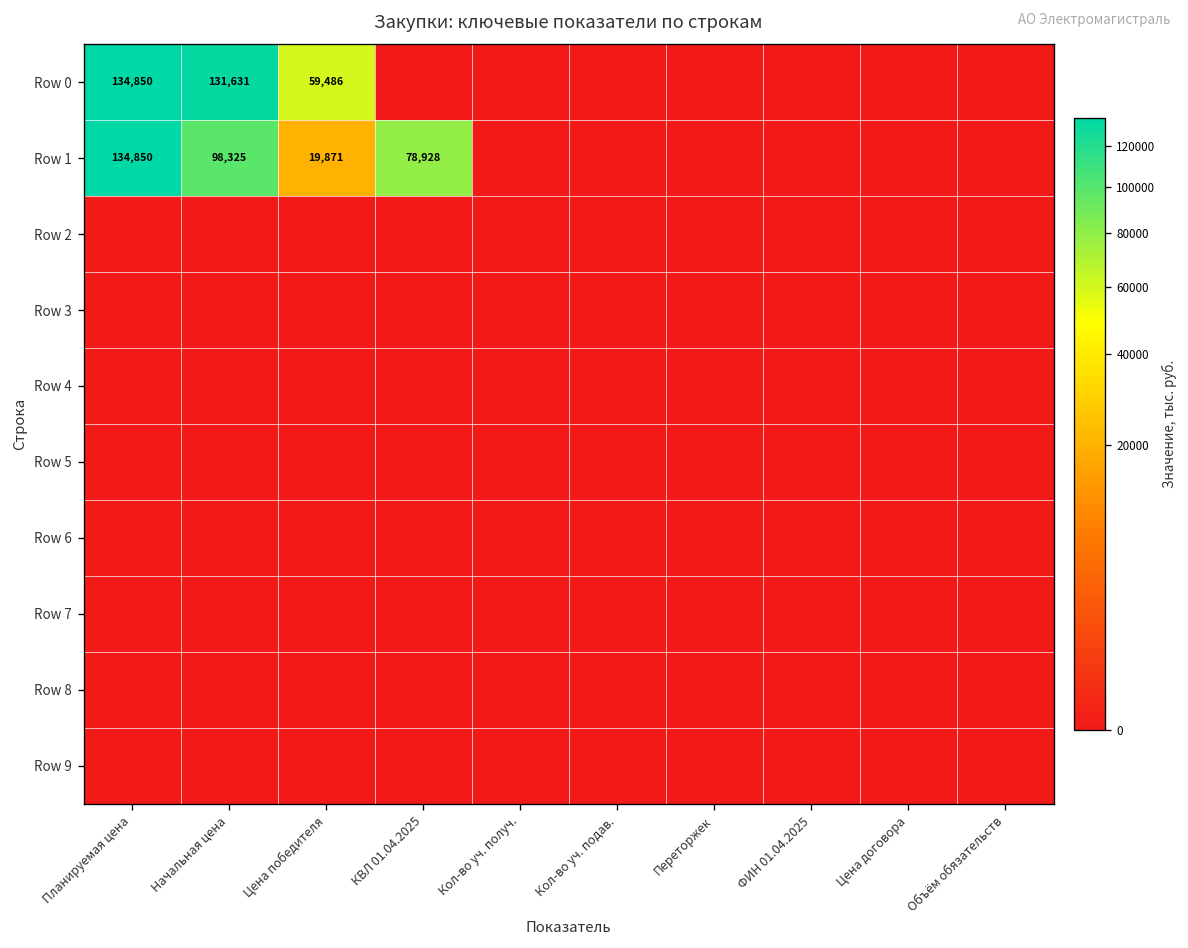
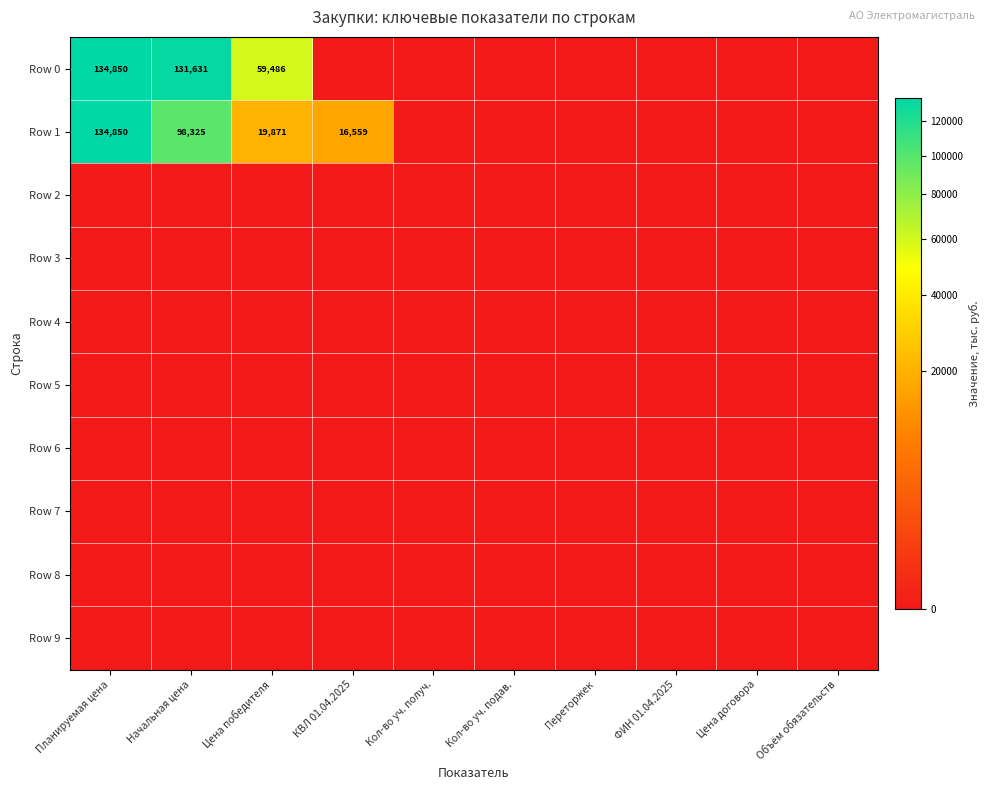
  {
    "Row 0": {
      "Планируемая цена": "134,850",
      "Начальная цена": "131,631",
      "Цена победителя": "59,486"
    },
    "Row 1": {
      "Планируемая цена": "134,850",
      "Начальная цена": "98,325",
      "Цена победителя": "19,871",
-     "КВЛ 01.04.2025": "78,928"
+     "КВЛ 01.04.2025": "16,559"
    }
  }
